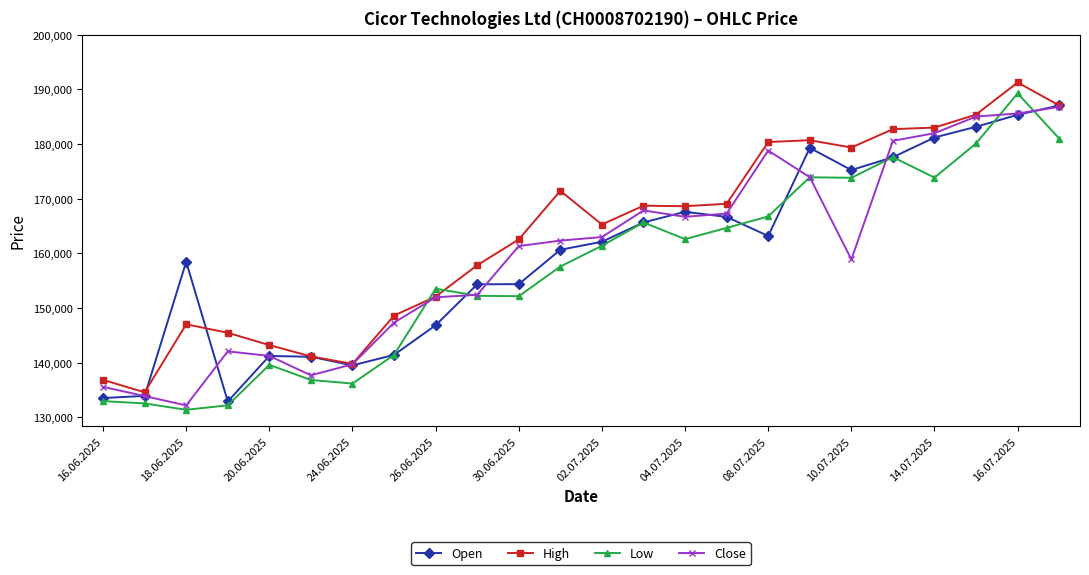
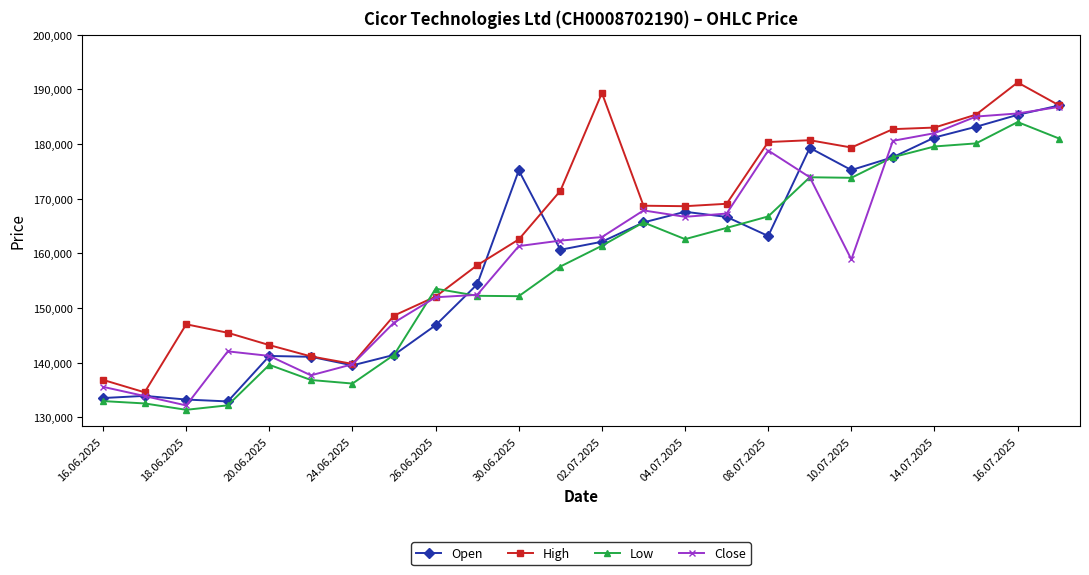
  {
    "Open": {
      "16.06.2025": "134,000",
-     "18.06.2025": "158,000",
+     "18.06.2025": "133,000",
      "26.06.2025": "147,000",
-     "30.06.2025": "154,000",
+     "30.06.2025": "175,000",
      "02.07.2025": "162,000",
      "04.07.2025": "168,000",
      "08.07.2025": "163,000",
      "10.07.2025": "175,000",
      "14.07.2025": "181,000"
    },
    "High": {
      "16.06.2025": "137,000",
      "18.06.2025": "147,000",
      "20.06.2025": "143,000",
      "30.06.2025": "163,000",
-     "02.07.2025": "165,000",
+     "02.07.2025": "189,000",
      "04.07.2025": "169,000",
      "08.07.2025": "180,000",
      "10.07.2025": "179,000",
      "14.07.2025": "183,000",
      "16.07.2025": "191,000"
    },
    "Low": {
      "16.06.2025": "133,000",
      "18.06.2025": "131,000",
      "20.06.2025": "140,000",
      "24.06.2025": "136,000",
      "26.06.2025": "154,000",
      "30.06.2025": "152,000",
      "02.07.2025": "161,000",
      "04.07.2025": "163,000",
      "08.07.2025": "167,000",
      "10.07.2025": "174,000",
-     "14.07.2025": "174,000",
-     "16.07.2025": "189,000"
+     "14.07.2025": "180,000",
+     "16.07.2025": "184,000"
    },
    "Close": {
      "16.06.2025": "136,000",
      "18.06.2025": "132,000",
      "30.06.2025": "161,000",
      "02.07.2025": "163,000",
      "04.07.2025": "167,000",
      "08.07.2025": "179,000",
      "10.07.2025": "159,000",
      "14.07.2025": "182,000"
    }
  }
